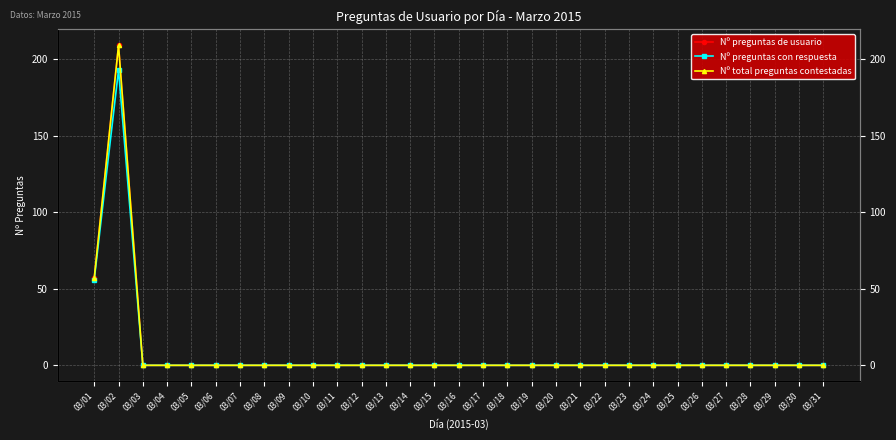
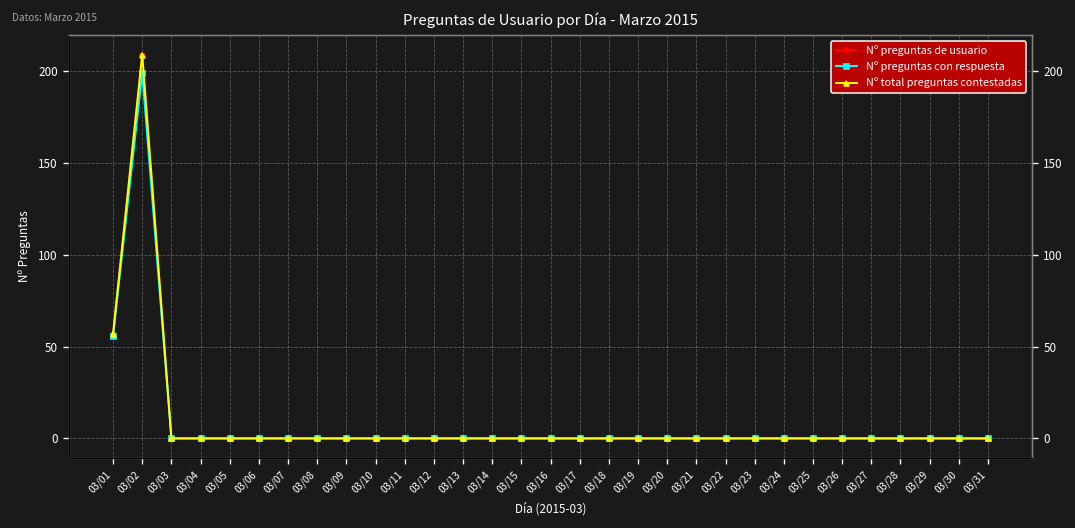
  {
    "Nº total preguntas contestadas": {
      "03/02": 209
    },
    "Nº preguntas con respuesta": {
-     "03/02": 193
+     "03/02": 199
    }
  }
